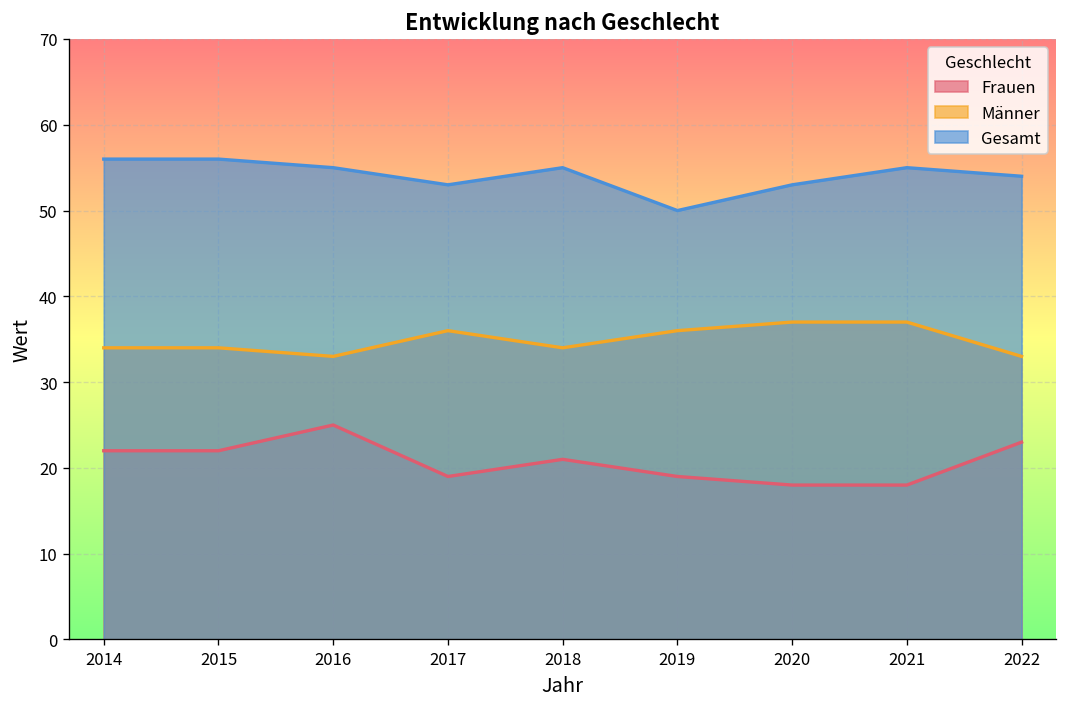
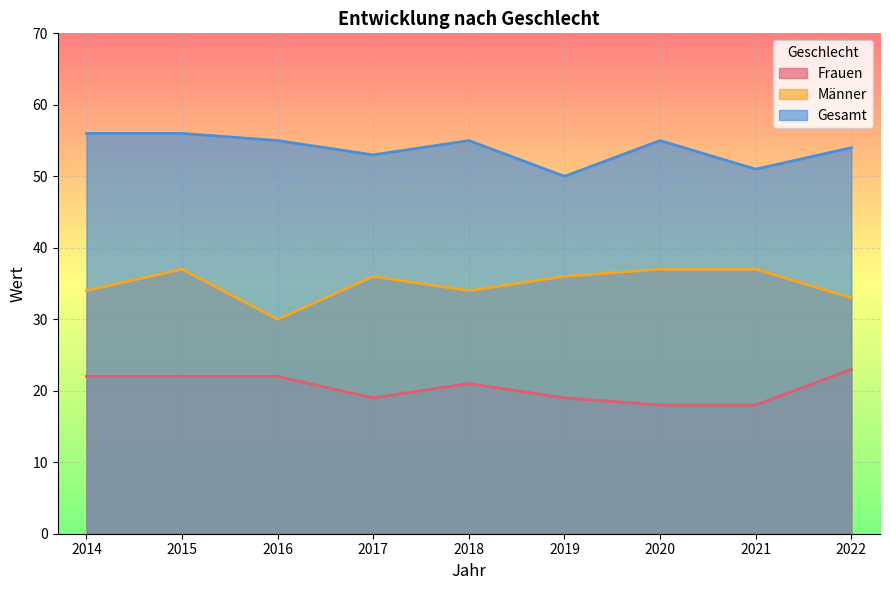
  {
    "Frauen": {
      "2014": 22,
      "2015": 22,
-     "2016": 25,
+     "2016": 22,
      "2017": 19,
      "2018": 21,
      "2019": 19,
      "2020": 18,
      "2021": 18,
      "2022": 23
    },
    "Männer": {
      "2014": 34,
-     "2015": 34,
-     "2016": 33,
+     "2015": 37,
+     "2016": 30,
      "2017": 36,
      "2018": 34,
      "2019": 36,
      "2020": 37,
      "2021": 37,
      "2022": 33
    },
    "Gesamt": {
      "2014": 56,
      "2015": 56,
      "2016": 55,
      "2017": 53,
      "2018": 55,
      "2019": 50,
-     "2020": 53,
-     "2021": 55,
+     "2020": 55,
+     "2021": 51,
      "2022": 54
    }
  }
